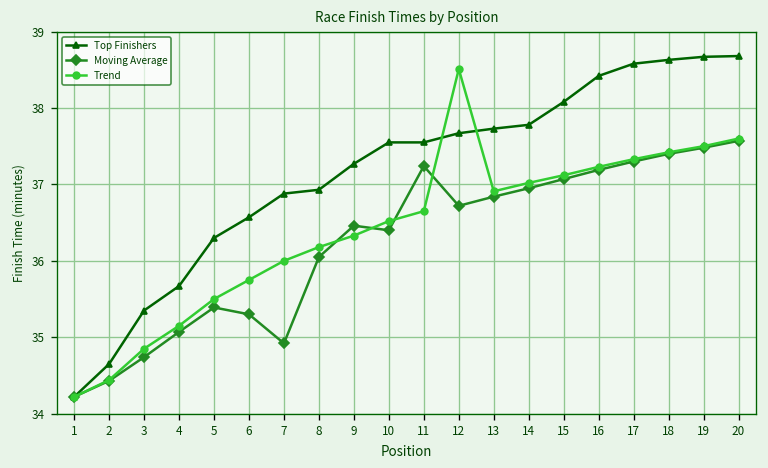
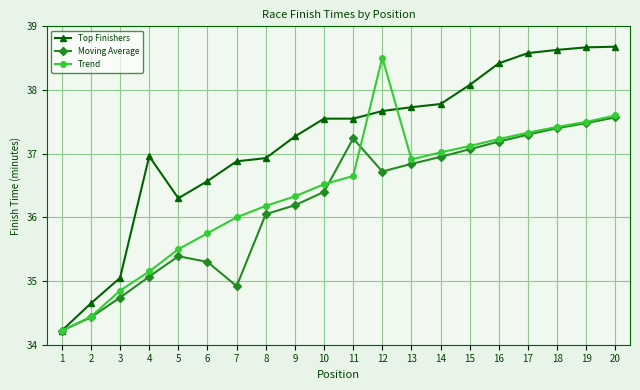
  {
    "Top Finishers": {
      "2": 34.7,
-     "3": 35.4,
-     "4": 35.7,
+     "3": 35.1,
+     "4": 37.0,
      "5": 36.3,
      "6": 36.6,
      "7": 36.9,
      "8": 36.9,
      "9": 37.3,
      "10": 37.6,
      "11": 37.6,
      "12": 37.7,
      "13": 37.7,
      "14": 37.8,
      "15": 38.1,
      "16": 38.4,
      "17": 38.6,
      "18": 38.6,
      "19": 38.7,
      "20": 38.7
    },
    "Moving Average": {
      "3": 34.7,
      "4": 35.1,
      "5": 35.4,
      "6": 35.3,
      "7": 34.9,
      "8": 36.1,
-     "9": 36.5,
+     "9": 36.2,
      "10": 36.4,
      "11": 37.2,
      "12": 36.7,
      "13": 36.8,
      "14": 37.0,
      "15": 37.1,
      "16": 37.2
    },
    "Trend": {
      "3": 34.9,
      "4": 35.2,
      "5": 35.5,
      "6": 35.8,
      "7": 36.0,
      "8": 36.2,
      "9": 36.3,
      "10": 36.5,
      "11": 36.7,
      "12": 38.5,
      "13": 36.9,
      "14": 37.0,
      "15": 37.1,
      "16": 37.2
    }
  }
